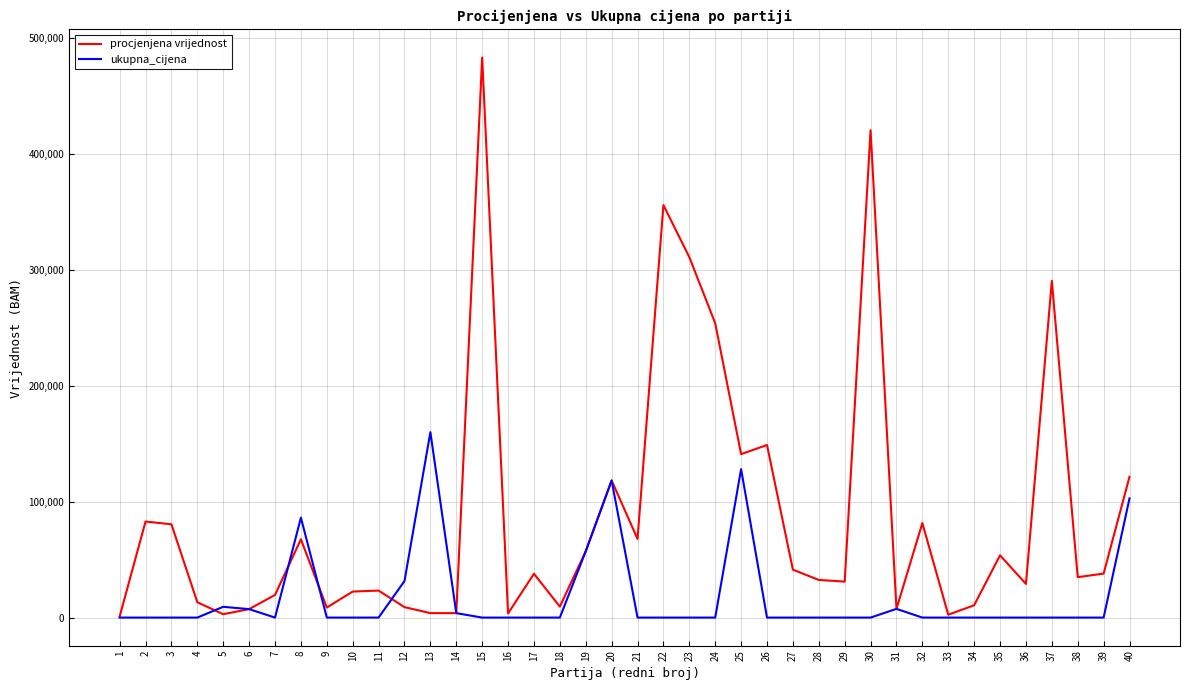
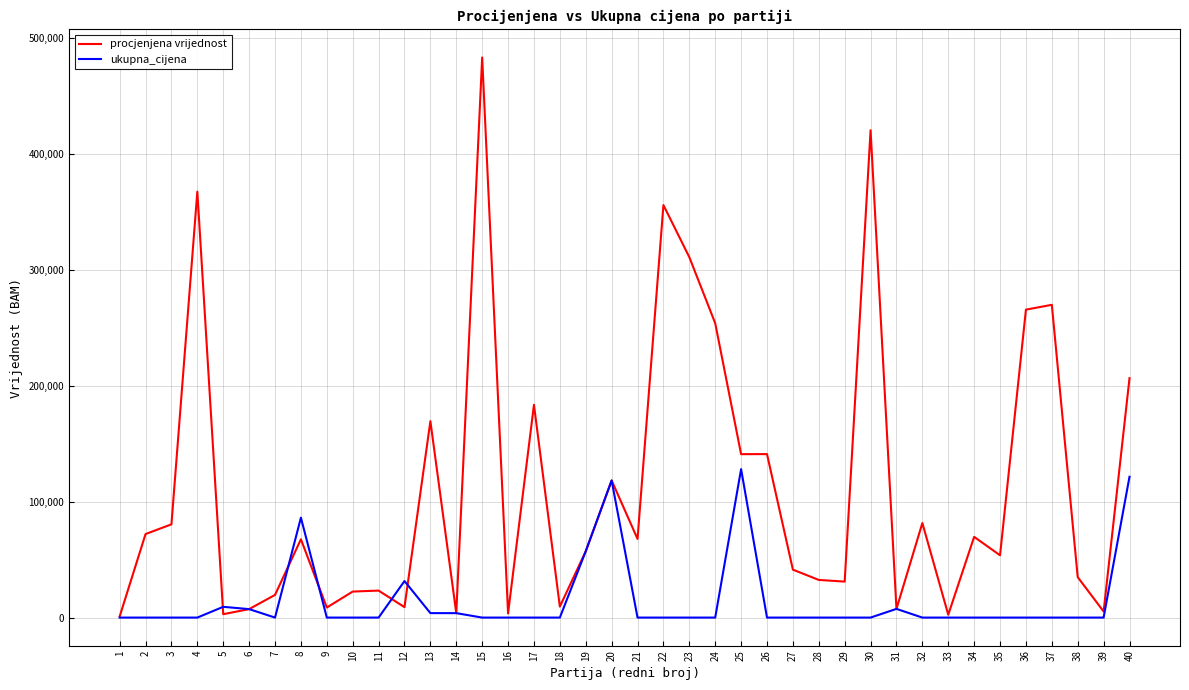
  {
    "procjenjena vrijednost": {
-     "2": "83,000",
+     "2": "72,000",
      "3": "80,000",
-     "4": "13,000",
+     "4": "367,000",
      "5": "3,000",
      "7": "20,000",
      "8": "68,000",
      "9": "9,000",
      "10": "22,000",
      "11": "23,000",
      "12": "9,000",
-     "13": "4,000",
+     "13": "169,000",
      "15": "483,000",
      "16": "4,000",
-     "17": "38,000",
+     "17": "183,000",
      "18": "9,000",
      "21": "68,000",
      "22": "356,000",
      "23": "311,000",
      "24": "254,000",
      "25": "141,000",
-     "26": "149,000",
+     "26": "141,000",
      "27": "41,000",
      "28": "32,000",
      "29": "31,000",
      "30": "420,000",
      "32": "82,000",
      "33": "2,000",
-     "34": "11,000",
+     "34": "70,000",
      "35": "54,000",
-     "36": "29,000",
-     "37": "290,000",
+     "36": "265,000",
+     "37": "270,000",
      "38": "35,000",
-     "39": "38,000",
-     "40": "121,000"
+     "39": "5,000",
+     "40": "206,000"
    },
    "ukupna_cijena": {
      "2": "0",
      "3": "0",
      "4": "0",
      "5": "9,000",
      "7": "0",
      "8": "86,000",
      "9": "0",
      "10": "0",
      "11": "0",
      "12": "31,000",
-     "13": "160,000",
+     "13": "4,000",
      "15": "0",
      "16": "0",
      "17": "0",
      "18": "0",
      "21": "0",
      "22": "0",
      "23": "0",
      "24": "0",
      "25": "128,000",
      "26": "0",
      "27": "0",
      "28": "0",
      "29": "0",
      "30": "0",
      "32": "0",
      "33": "0",
      "34": "0",
      "35": "0",
      "36": "0",
      "37": "0",
      "38": "0",
      "39": "0",
-     "40": "103,000"
+     "40": "121,000"
    }
  }
